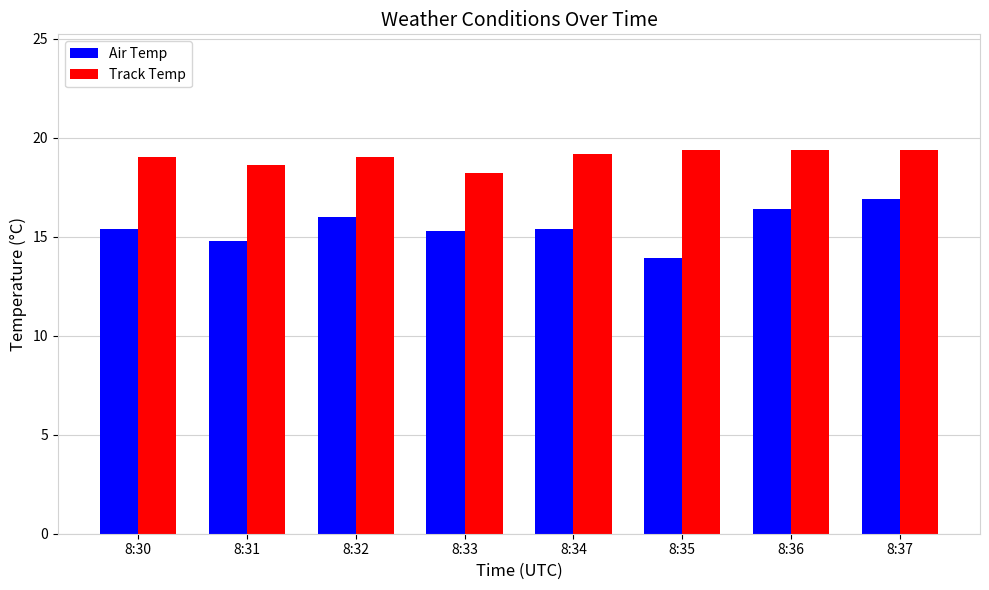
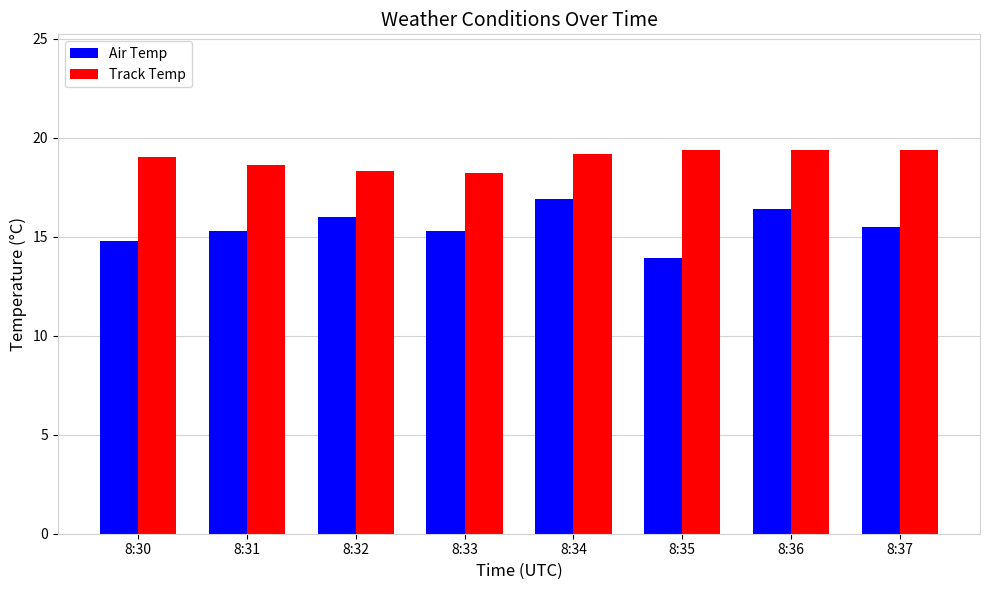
  {
    "Air Temp": {
-     "8:30": 15.4,
-     "8:31": 14.8,
+     "8:30": 14.8,
+     "8:31": 15.3,
      "8:32": 16.0,
      "8:33": 15.3,
-     "8:34": 15.4,
+     "8:34": 16.9,
      "8:35": 13.9,
      "8:36": 16.4,
-     "8:37": 16.9
+     "8:37": 15.5
    },
    "Track Temp": {
      "8:30": 19.0,
      "8:31": 18.6,
-     "8:32": 19.0,
+     "8:32": 18.3,
      "8:33": 18.2,
      "8:34": 19.2,
      "8:35": 19.4,
      "8:36": 19.4,
      "8:37": 19.4
    }
  }
